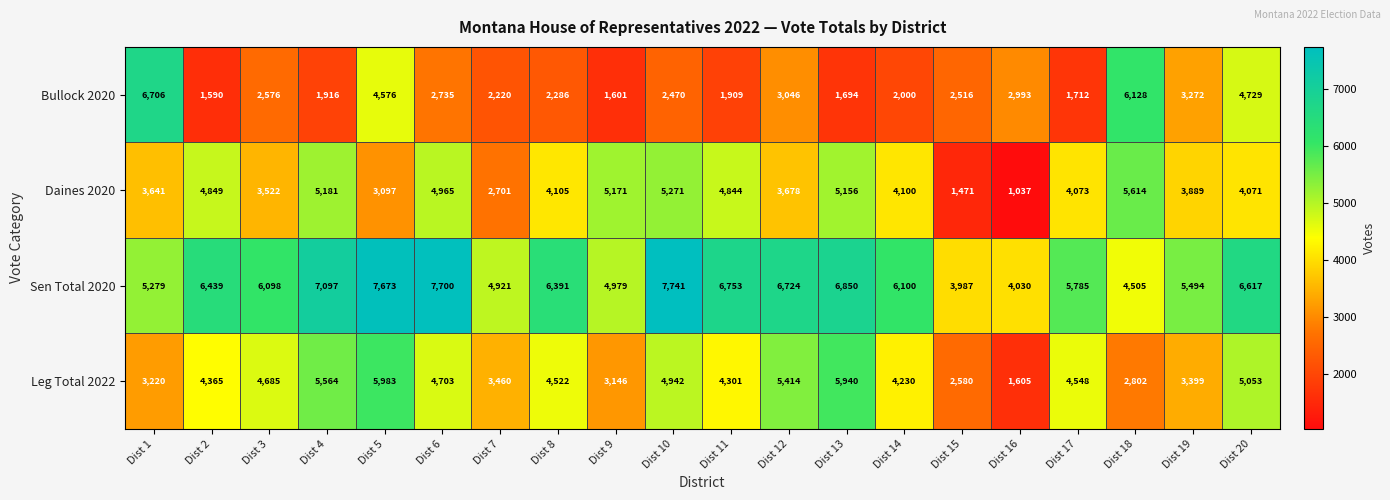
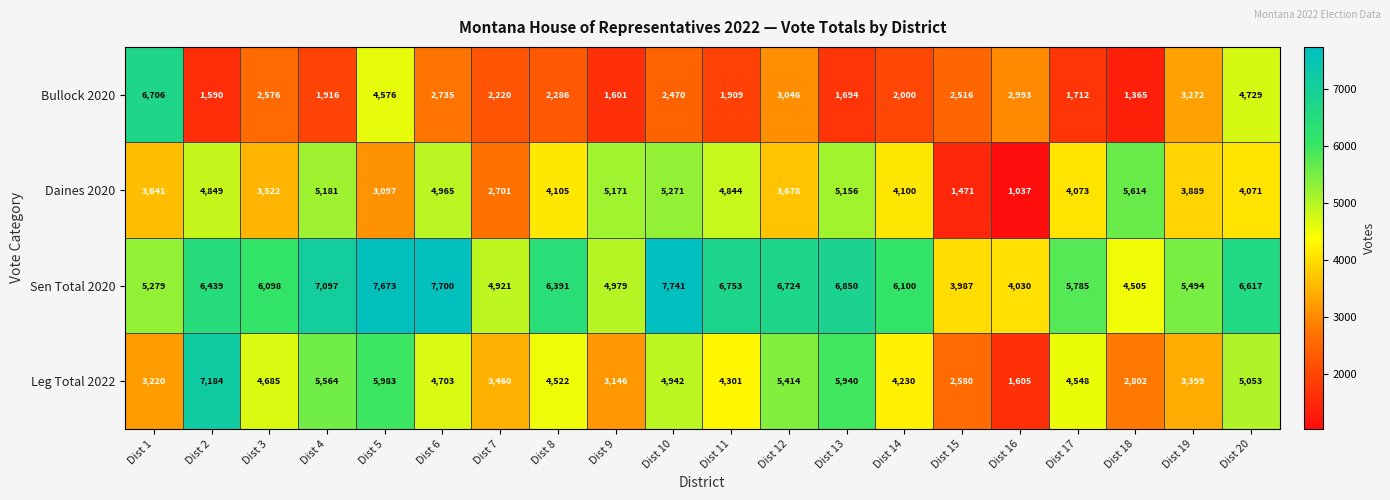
  {
    "Bullock 2020": {
      "Dist 1": "6,706",
      "Dist 2": "1,590",
      "Dist 3": "2,576",
      "Dist 4": "1,916",
      "Dist 5": "4,576",
      "Dist 6": "2,735",
      "Dist 7": "2,220",
      "Dist 8": "2,286",
      "Dist 9": "1,601",
      "Dist 10": "2,470",
      "Dist 11": "1,909",
      "Dist 12": "3,046",
      "Dist 13": "1,694",
      "Dist 14": "2,000",
      "Dist 15": "2,516",
      "Dist 16": "2,993",
      "Dist 17": "1,712",
-     "Dist 18": "6,128",
+     "Dist 18": "1,365",
      "Dist 19": "3,272",
      "Dist 20": "4,729"
    },
    "Daines 2020": {
      "Dist 1": "3,641",
      "Dist 2": "4,849",
      "Dist 3": "3,522",
      "Dist 4": "5,181",
      "Dist 5": "3,097",
      "Dist 6": "4,965",
      "Dist 7": "2,701",
      "Dist 8": "4,105",
      "Dist 9": "5,171",
      "Dist 10": "5,271",
      "Dist 11": "4,844",
      "Dist 12": "3,678",
      "Dist 13": "5,156",
      "Dist 14": "4,100",
      "Dist 15": "1,471",
      "Dist 16": "1,037",
      "Dist 17": "4,073",
      "Dist 18": "5,614",
      "Dist 19": "3,889",
      "Dist 20": "4,071"
    },
    "Sen Total 2020": {
      "Dist 1": "5,279",
      "Dist 2": "6,439",
      "Dist 3": "6,098",
      "Dist 4": "7,097",
      "Dist 5": "7,673",
      "Dist 6": "7,700",
      "Dist 7": "4,921",
      "Dist 8": "6,391",
      "Dist 9": "4,979",
      "Dist 10": "7,741",
      "Dist 11": "6,753",
      "Dist 12": "6,724",
      "Dist 13": "6,850",
      "Dist 14": "6,100",
      "Dist 15": "3,987",
      "Dist 16": "4,030",
      "Dist 17": "5,785",
      "Dist 18": "4,505",
      "Dist 19": "5,494",
      "Dist 20": "6,617"
    },
    "Leg Total 2022": {
      "Dist 1": "3,220",
-     "Dist 2": "4,365",
+     "Dist 2": "7,184",
      "Dist 3": "4,685",
      "Dist 4": "5,564",
      "Dist 5": "5,983",
      "Dist 6": "4,703",
      "Dist 7": "3,460",
      "Dist 8": "4,522",
      "Dist 9": "3,146",
      "Dist 10": "4,942",
      "Dist 11": "4,301",
      "Dist 12": "5,414",
      "Dist 13": "5,940",
      "Dist 14": "4,230",
      "Dist 15": "2,580",
      "Dist 16": "1,605",
      "Dist 17": "4,548",
      "Dist 18": "2,802",
      "Dist 19": "3,399",
      "Dist 20": "5,053"
    }
  }
